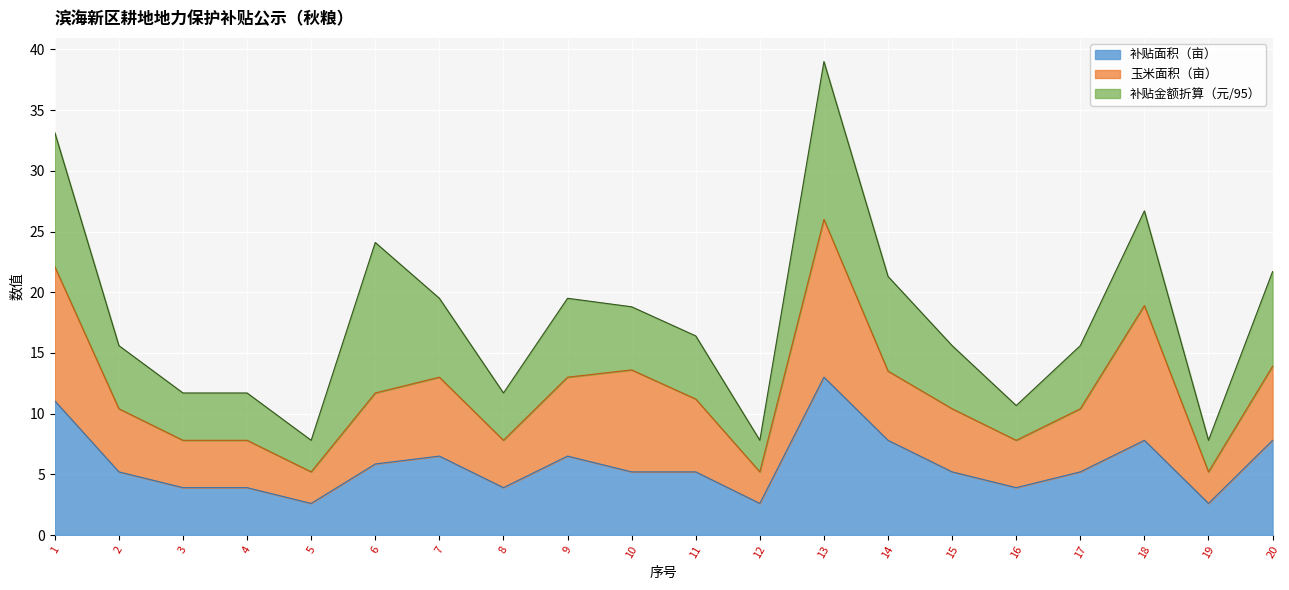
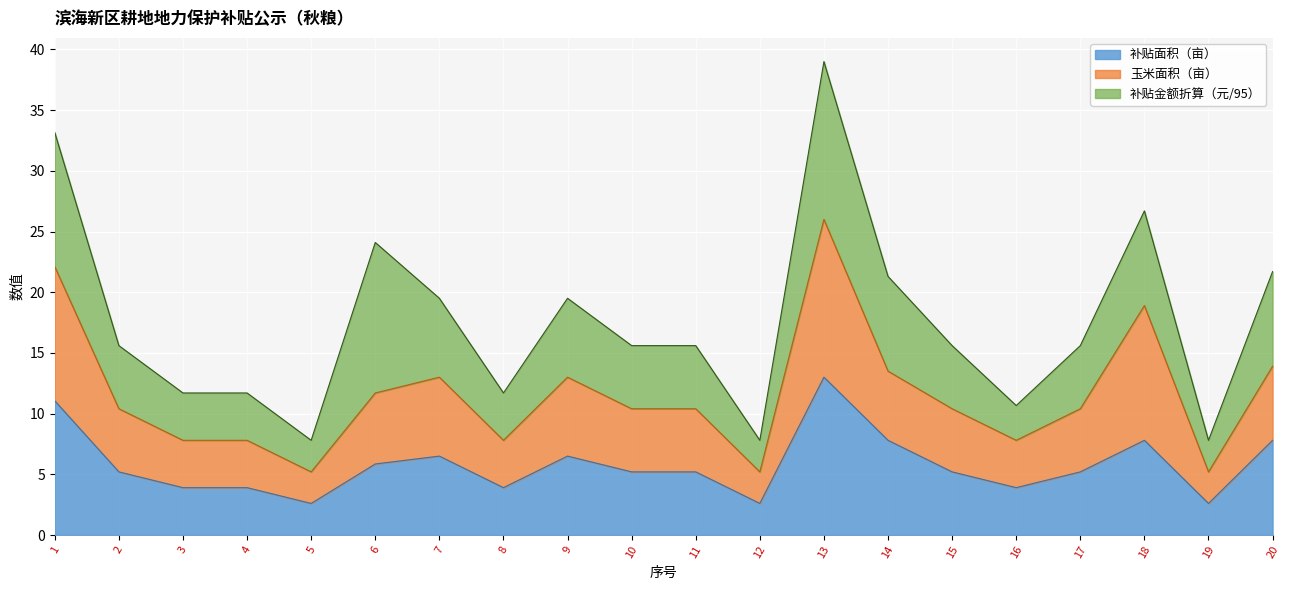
  {
    "补贴面积（亩）": {
      "1": 11.1,
      "2": 5.2,
      "3": 3.9,
      "4": 3.9,
      "5": 2.6,
      "6": 5.9,
      "7": 6.5,
      "8": 3.9,
      "9": 6.5,
      "10": 5.2,
      "11": 5.2,
      "12": 2.6,
      "13": 13.0,
      "14": 7.8,
      "15": 5.2,
      "16": 3.9,
      "17": 5.2,
      "18": 7.8,
      "19": 2.6,
      "20": 7.8
    },
    "玉米面积（亩）": {
      "1": 11.1,
      "2": 5.2,
      "3": 3.9,
      "4": 3.9,
      "5": 2.6,
      "6": 5.9,
      "7": 6.5,
      "8": 3.9,
      "9": 6.5,
-     "10": 8.4,
-     "11": 6.0,
+     "10": 5.2,
+     "11": 5.2,
      "12": 2.6,
      "13": 13.0,
      "14": 5.7,
      "15": 5.2,
      "16": 3.9,
      "17": 5.2,
      "18": 11.1,
      "19": 2.6,
      "20": 6.1
    },
    "补贴金额折算（元/95）": {
      "1": 11.1,
      "2": 5.2,
      "3": 3.9,
      "4": 3.9,
      "5": 2.6,
      "6": 12.4,
      "7": 6.5,
      "8": 3.9,
      "9": 6.5,
      "10": 5.2,
      "11": 5.2,
      "12": 2.6,
      "13": 13.0,
      "14": 7.8,
      "15": 5.2,
      "16": 2.9,
      "17": 5.2,
      "18": 7.8,
      "19": 2.6,
      "20": 7.8
    }
  }
